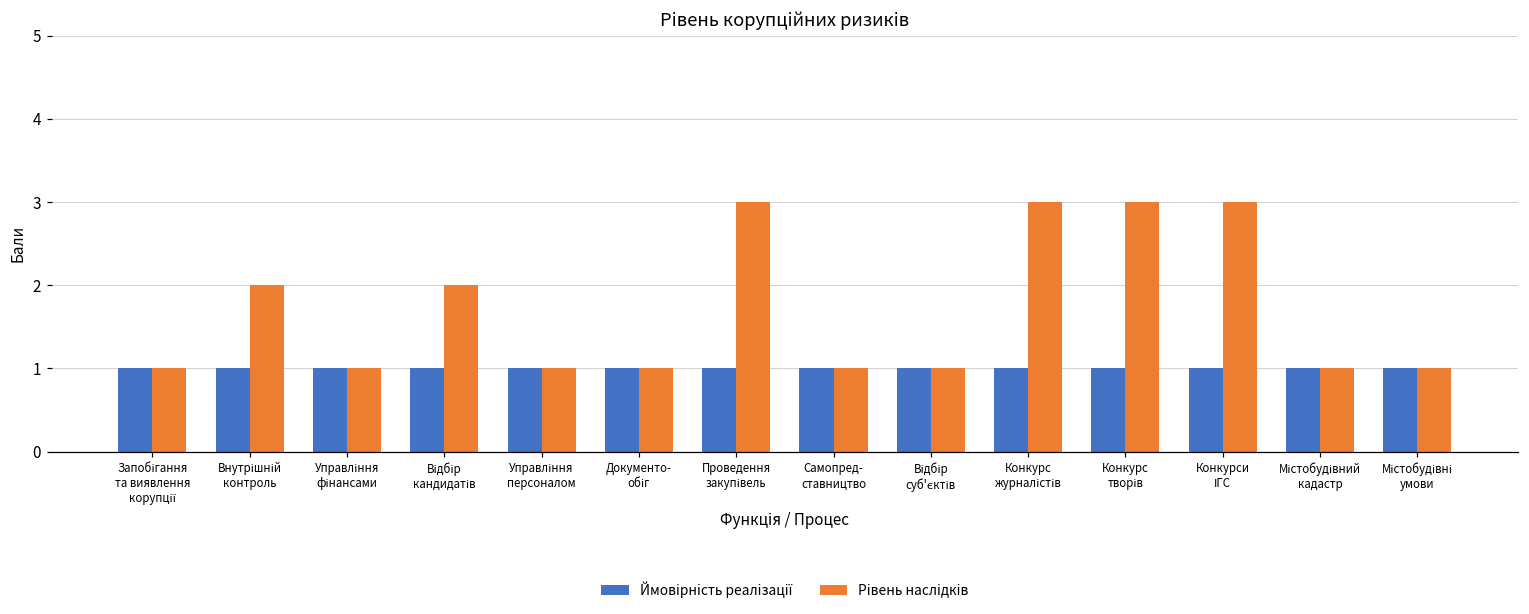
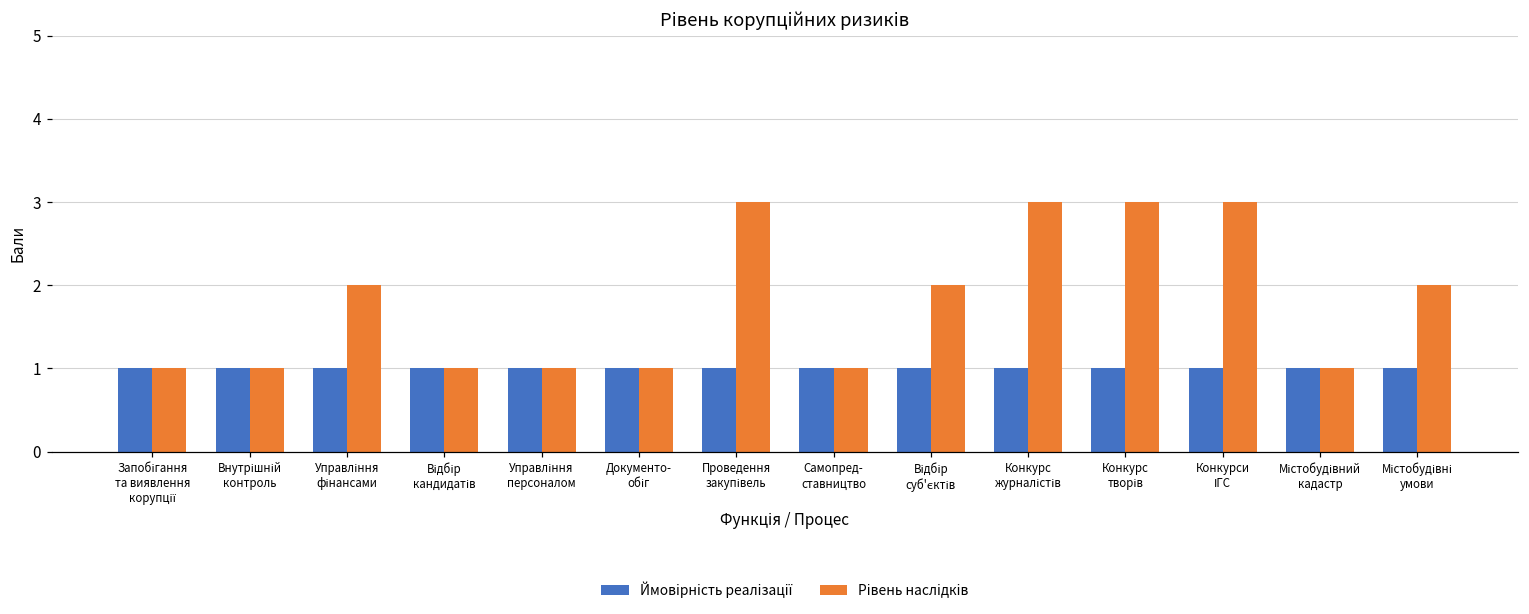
  {
    "Ймовірність реалізації": {
      "Запобігання та виявлення корупції": 1,
      "Внутрішній контроль": 1,
      "Управління фінансами": 1,
      "Відбір кандидатів": 1,
      "Управління персоналом": 1,
      "Документо- обіг": 1,
      "Проведення закупівель": 1,
      "Самопред- ставництво": 1,
      "Відбір суб'єктів": 1,
      "Конкурс журналістів": 1,
      "Конкурс творів": 1,
      "Конкурси ІГС": 1,
      "Містобудівний кадастр": 1,
      "Містобудівні умови": 1
    },
    "Рівень наслідків": {
      "Запобігання та виявлення корупції": 1,
-     "Внутрішній контроль": 2,
-     "Управління фінансами": 1,
-     "Відбір кандидатів": 2,
+     "Внутрішній контроль": 1,
+     "Управління фінансами": 2,
+     "Відбір кандидатів": 1,
      "Управління персоналом": 1,
      "Документо- обіг": 1,
      "Проведення закупівель": 3,
      "Самопред- ставництво": 1,
-     "Відбір суб'єктів": 1,
+     "Відбір суб'єктів": 2,
      "Конкурс журналістів": 3,
      "Конкурс творів": 3,
      "Конкурси ІГС": 3,
      "Містобудівний кадастр": 1,
-     "Містобудівні умови": 1
+     "Містобудівні умови": 2
    }
  }
